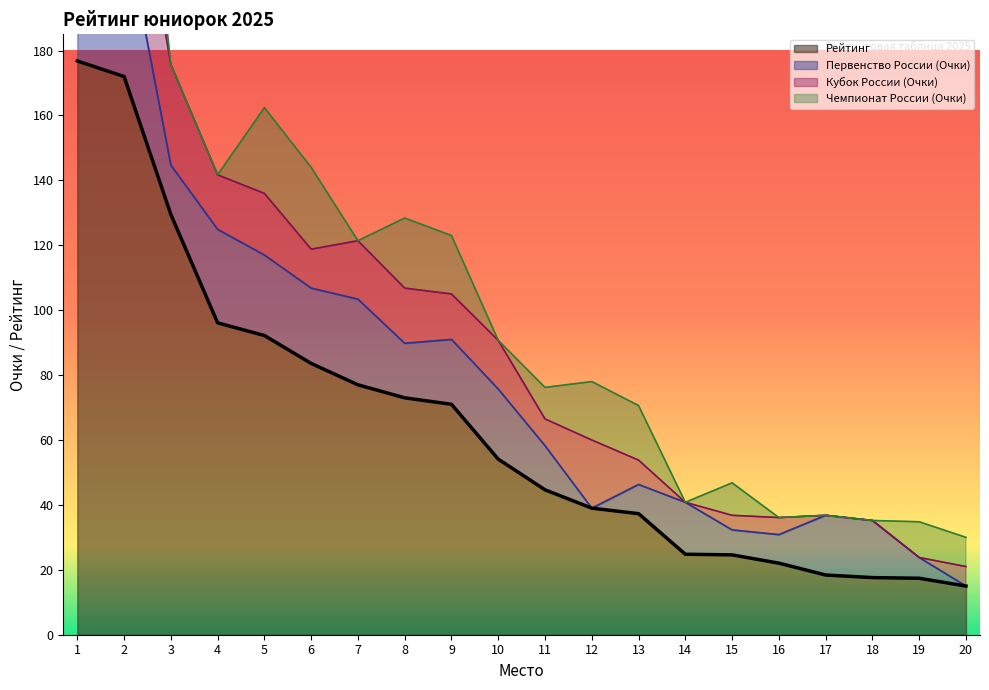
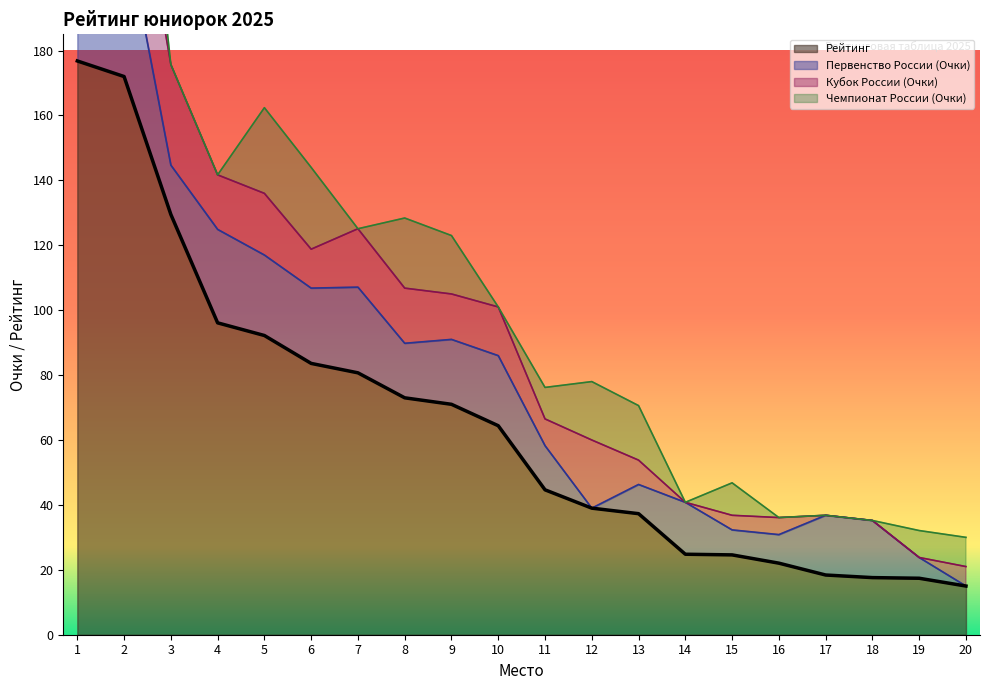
  {
    "Рейтинг": {
      "1": 177,
      "2": 172,
      "3": 130,
      "4": 96,
      "5": 92,
      "6": 84,
-     "7": 77,
+     "7": 81,
      "8": 73,
      "9": 71,
-     "10": 54,
+     "10": 64,
      "11": 45,
      "13": 37,
      "14": 25,
      "15": 25,
      "16": 22,
      "17": 18,
      "18": 18,
      "19": 17
    },
    "Первенство России (Очки)": {
      "3": 15,
      "4": 29,
      "5": 25,
      "6": 23,
      "7": 26,
      "8": 17,
      "9": 20,
      "10": 22,
      "11": 14,
      "13": 9,
      "15": 8,
      "16": 9
    },
    "Кубок России (Очки)": {
      "5": 19,
      "6": 12,
      "8": 17,
      "9": 14,
      "11": 8,
      "12": 21,
      "13": 8,
      "15": 5,
      "20": 6
    },
    "Чемпионат России (Очки)": {
      "5": 26,
      "6": 25,
      "8": 22,
      "9": 18,
      "11": 10,
      "12": 18,
      "13": 17,
      "15": 10,
-     "19": 11,
+     "19": 8,
      "20": 9
    }
  }
